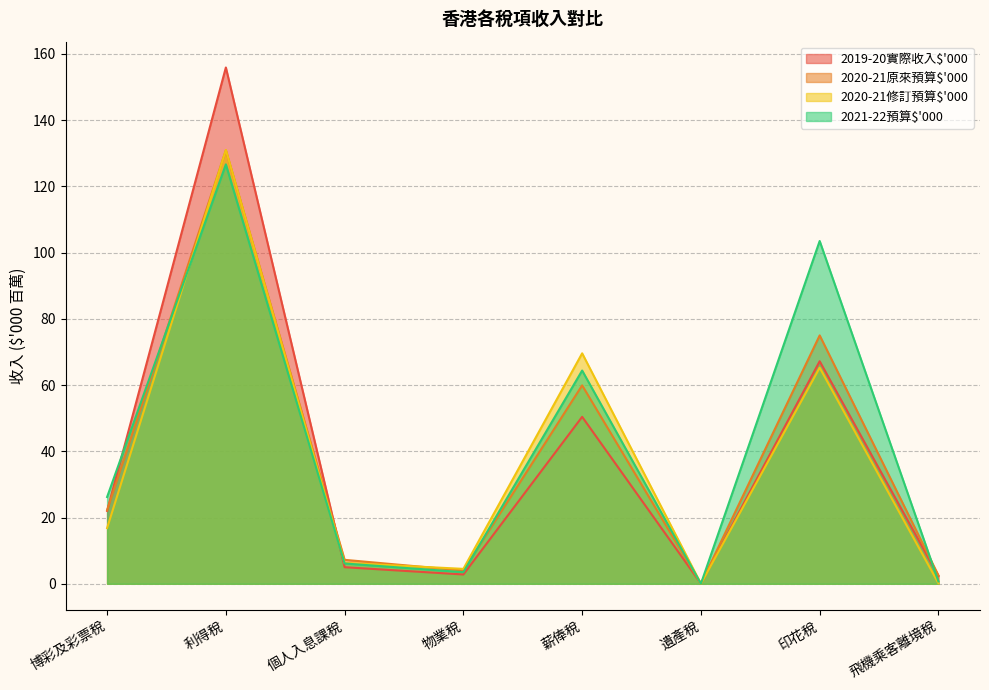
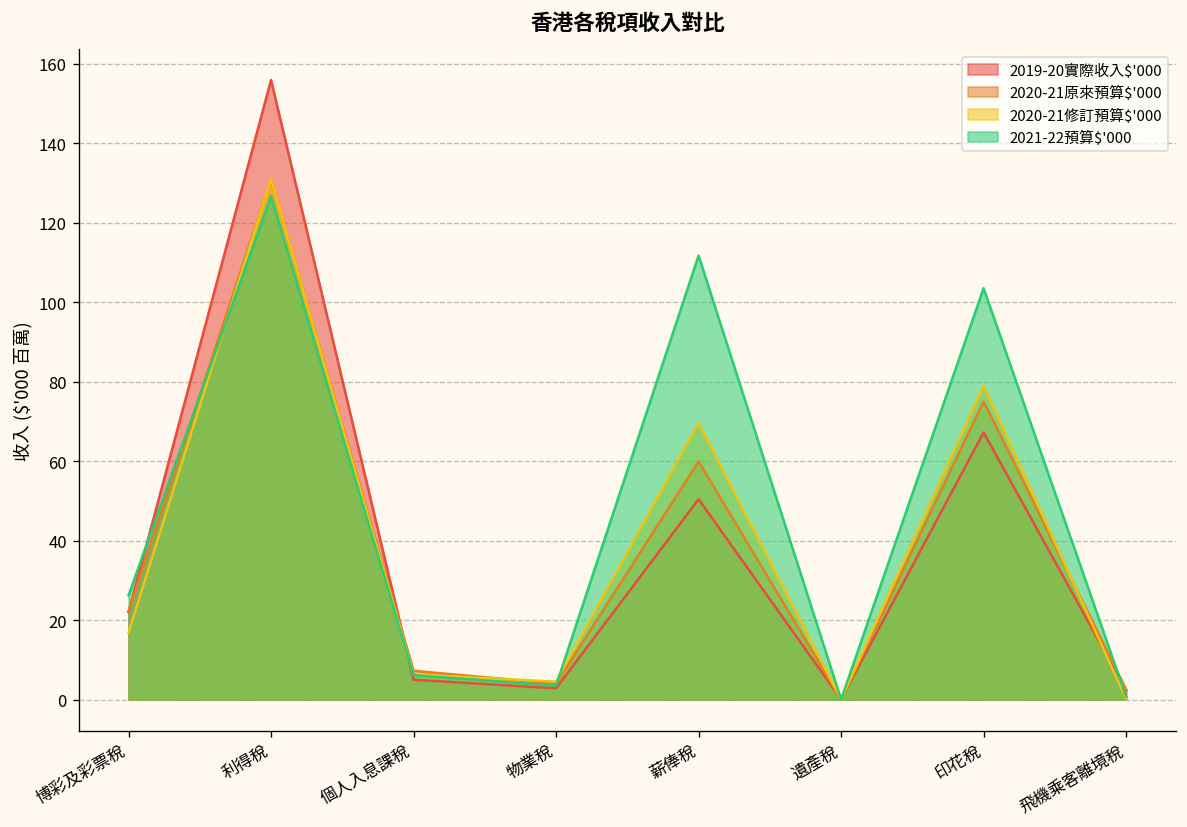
  {
    "2020-21修訂預算$'000": {
      "博彩及彩票稅": 17,
      "薪俸稅": 70,
-     "印花稅": 65
+     "印花稅": 79
    },
    "2021-22預算$'000": {
      "博彩及彩票稅": 26,
      "利得稅": 127,
-     "薪俸稅": 64,
+     "薪俸稅": 112,
      "印花稅": 104
    }
  }
